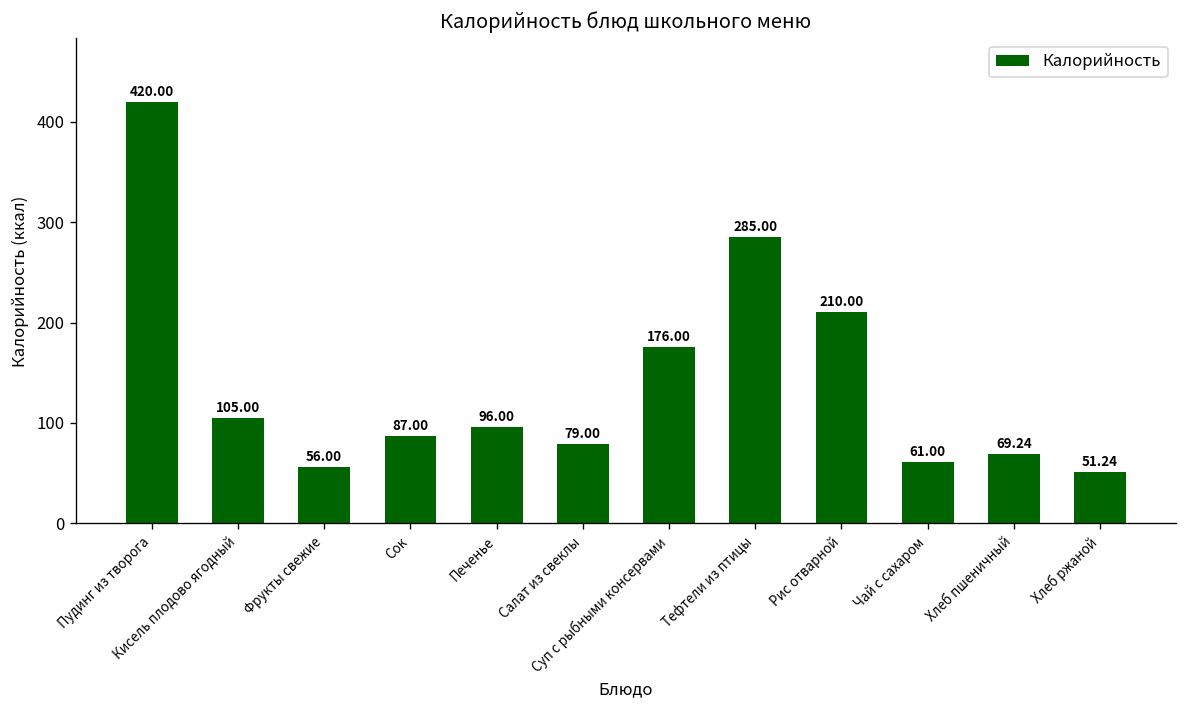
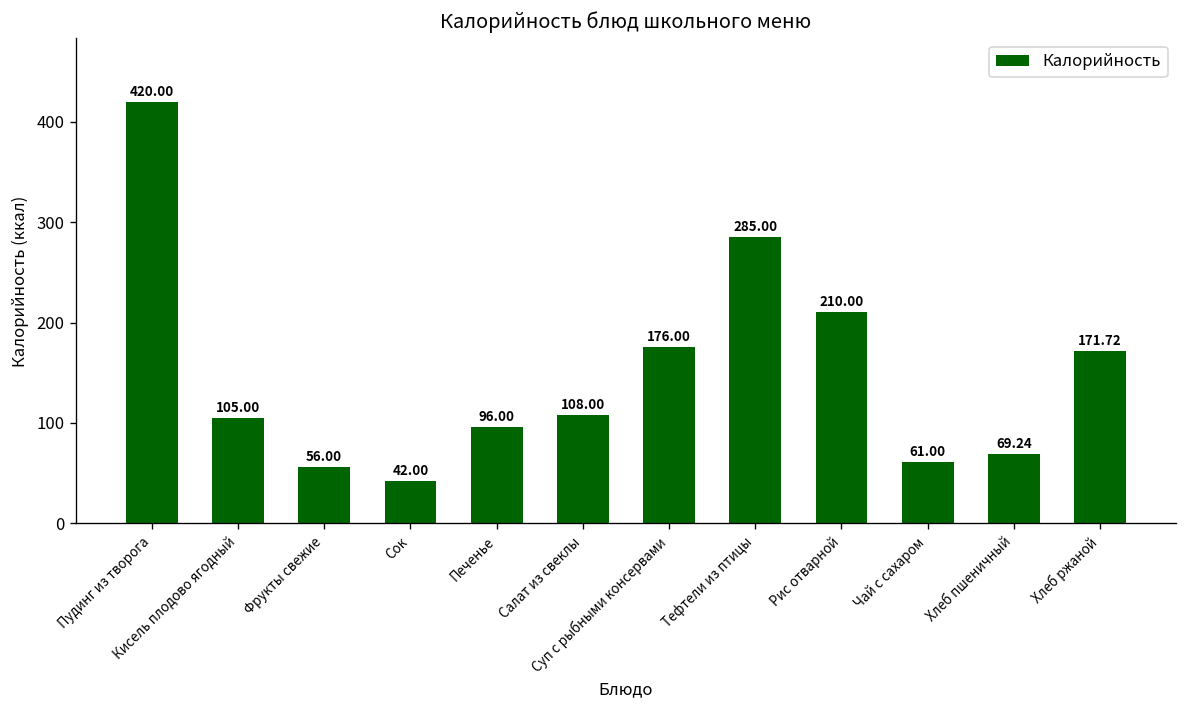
  {
    "Пудинг из творога": 420.00,
    "Кисель плодово ягодный": 105.00,
    "Фрукты свежие": 56.00,
-   "Сок": 87.00,
+   "Сок": 42.00,
    "Печенье": 96.00,
-   "Салат из свеклы": 79.00,
+   "Салат из свеклы": 108.00,
    "Суп с рыбными консервами": 176.00,
    "Тефтели из птицы": 285.00,
    "Рис отварной": 210.00,
    "Чай с сахаром": 61.00,
    "Хлеб пшеничный": 69.24,
-   "Хлеб ржаной": 51.24
+   "Хлеб ржаной": 171.72
  }
